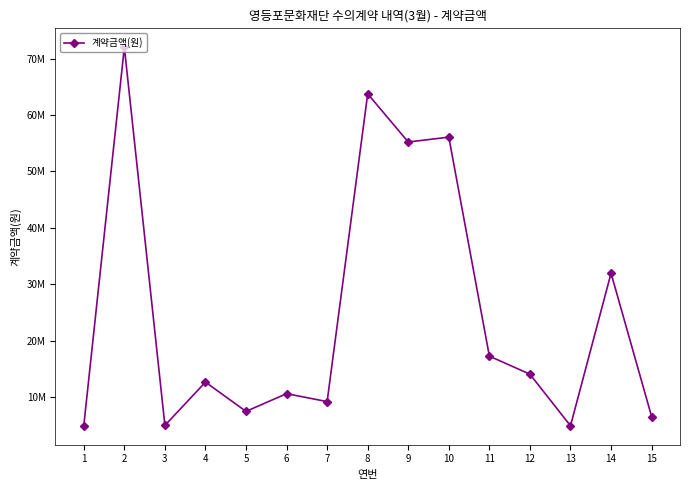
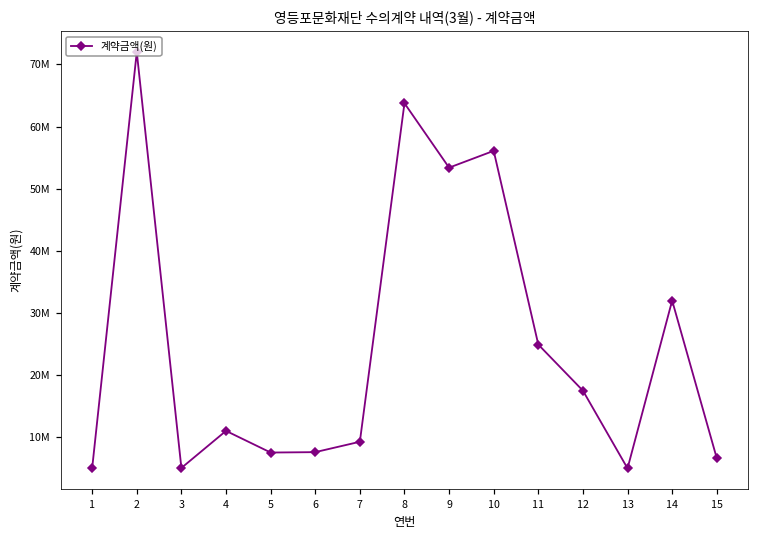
  {
    "1": 5000000,
    "3": 5000000,
-   "4": 13000000,
+   "4": 11000000,
    "5": 7000000,
-   "6": 11000000,
+   "6": 8000000,
    "7": 9000000,
    "8": 64000000,
-   "9": 55000000,
+   "9": 53000000,
    "10": 56000000,
-   "11": 17000000,
-   "12": 14000000,
+   "11": 25000000,
+   "12": 17000000,
    "13": 5000000,
    "14": 32000000,
    "15": 7000000
  }
